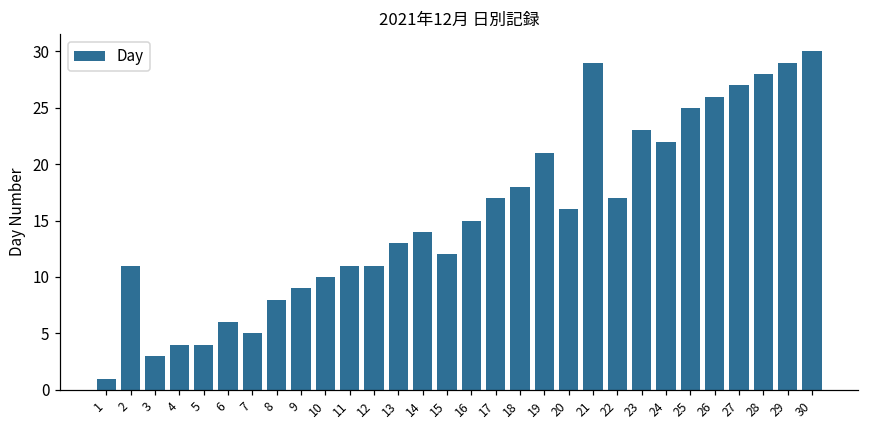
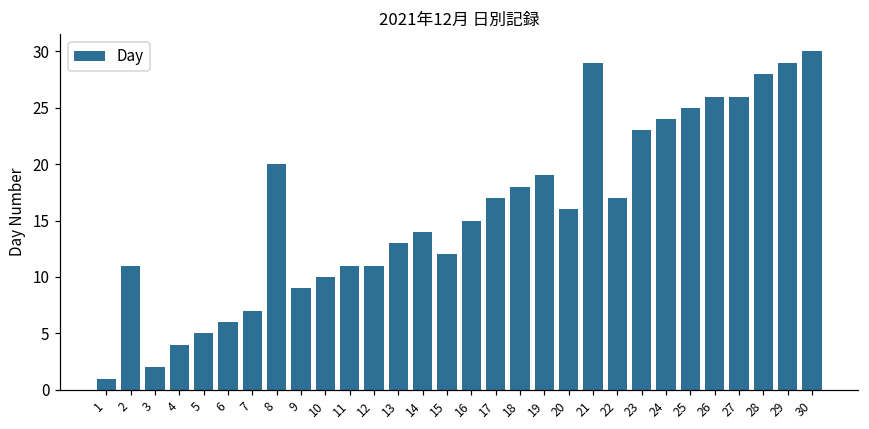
  {
    "1": 1,
    "2": 11,
-   "3": 3,
+   "3": 2,
    "4": 4,
-   "5": 4,
+   "5": 5,
    "6": 6,
-   "7": 5,
-   "8": 8,
+   "7": 7,
+   "8": 20,
    "9": 9,
    "10": 10,
    "11": 11,
    "12": 11,
    "13": 13,
    "14": 14,
    "15": 12,
    "16": 15,
    "17": 17,
    "18": 18,
-   "19": 21,
+   "19": 19,
    "20": 16,
    "21": 29,
    "22": 17,
    "23": 23,
-   "24": 22,
+   "24": 24,
    "25": 25,
    "26": 26,
-   "27": 27,
+   "27": 26,
    "28": 28,
    "29": 29,
    "30": 30
  }
